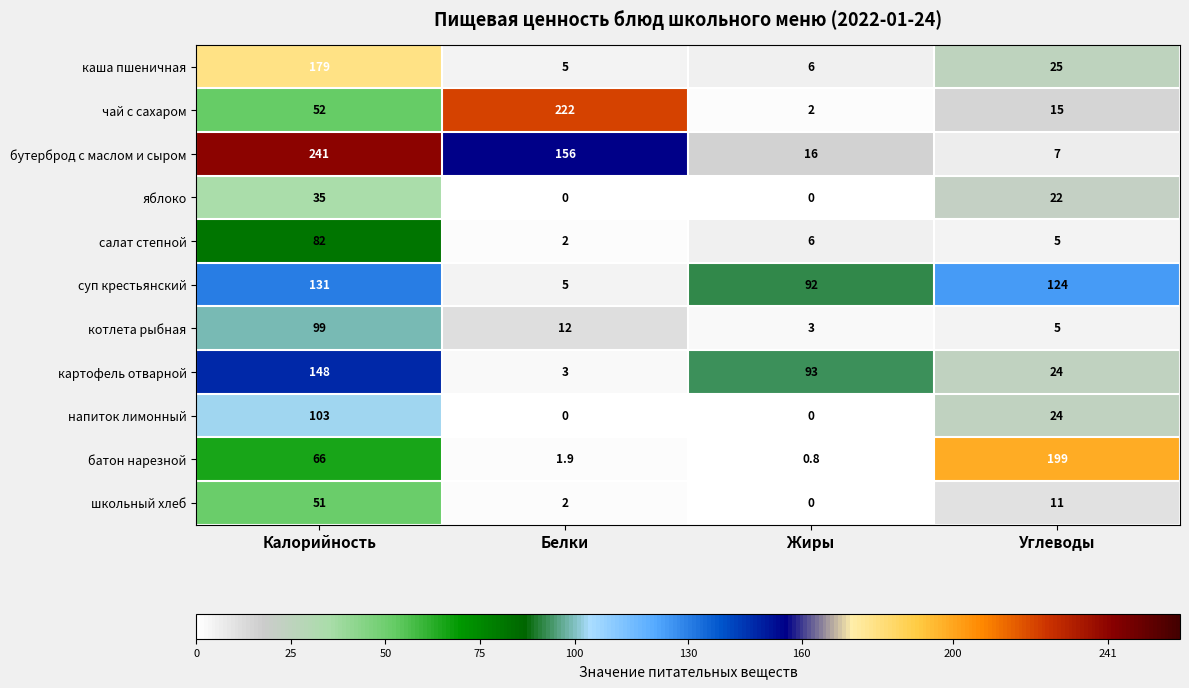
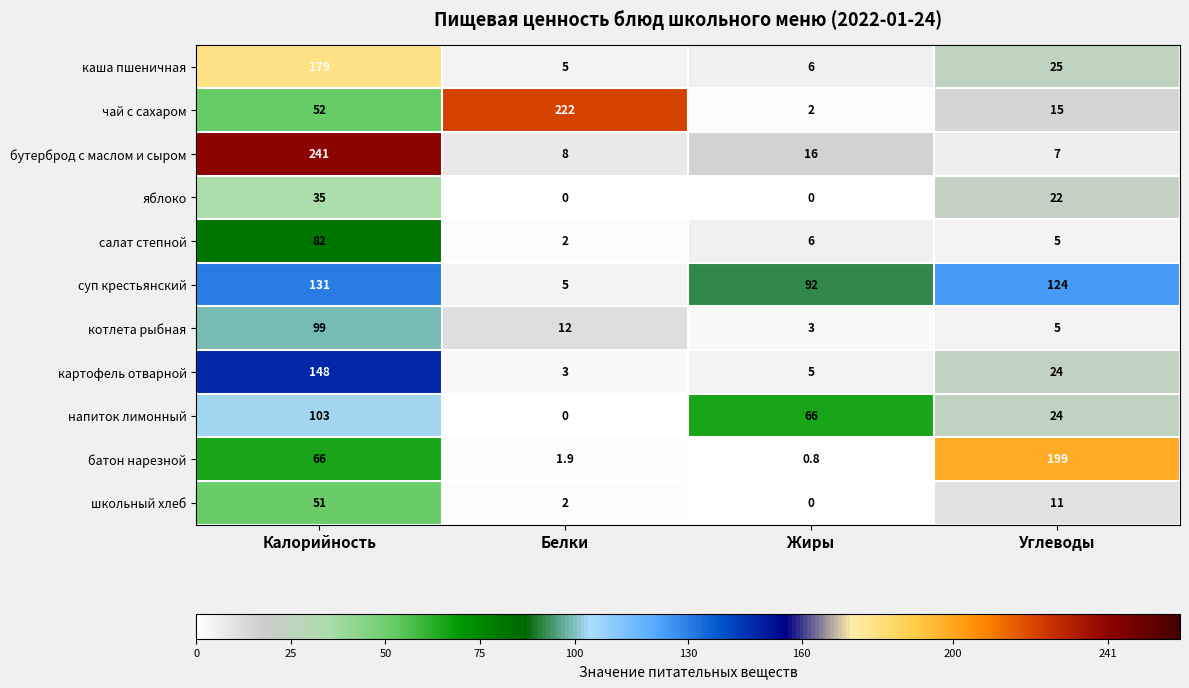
  {
    "каша пшеничная": {
      "Калорийность": 179,
      "Белки": 5,
      "Жиры": 6,
      "Углеводы": 25
    },
    "чай с сахаром": {
      "Калорийность": 52,
      "Белки": 222,
      "Жиры": 2,
      "Углеводы": 15
    },
    "бутерброд с маслом и сыром": {
      "Калорийность": 241,
-     "Белки": 156,
+     "Белки": 8,
      "Жиры": 16,
      "Углеводы": 7
    },
    "яблоко": {
      "Калорийность": 35,
      "Белки": 0,
      "Жиры": 0,
      "Углеводы": 22
    },
    "салат степной": {
      "Калорийность": 82,
      "Белки": 2,
      "Жиры": 6,
      "Углеводы": 5
    },
    "суп крестьянский": {
      "Калорийность": 131,
      "Белки": 5,
      "Жиры": 92,
      "Углеводы": 124
    },
    "котлета рыбная": {
      "Калорийность": 99,
      "Белки": 12,
      "Жиры": 3,
      "Углеводы": 5
    },
    "картофель отварной": {
      "Калорийность": 148,
      "Белки": 3,
-     "Жиры": 93,
+     "Жиры": 5,
      "Углеводы": 24
    },
    "напиток лимонный": {
      "Калорийность": 103,
      "Белки": 0,
-     "Жиры": 0,
+     "Жиры": 66,
      "Углеводы": 24
    },
    "батон нарезной": {
      "Калорийность": 66,
      "Белки": 1.9,
      "Жиры": 0.8,
      "Углеводы": 199
    },
    "школьный хлеб": {
      "Калорийность": 51,
      "Белки": 2,
      "Жиры": 0,
      "Углеводы": 11
    }
  }
